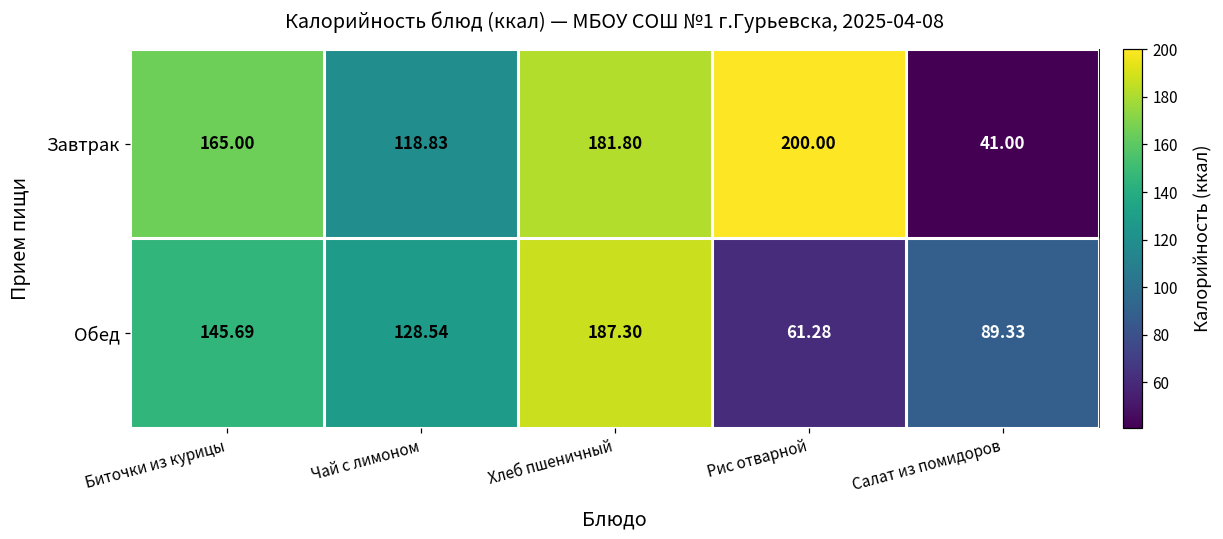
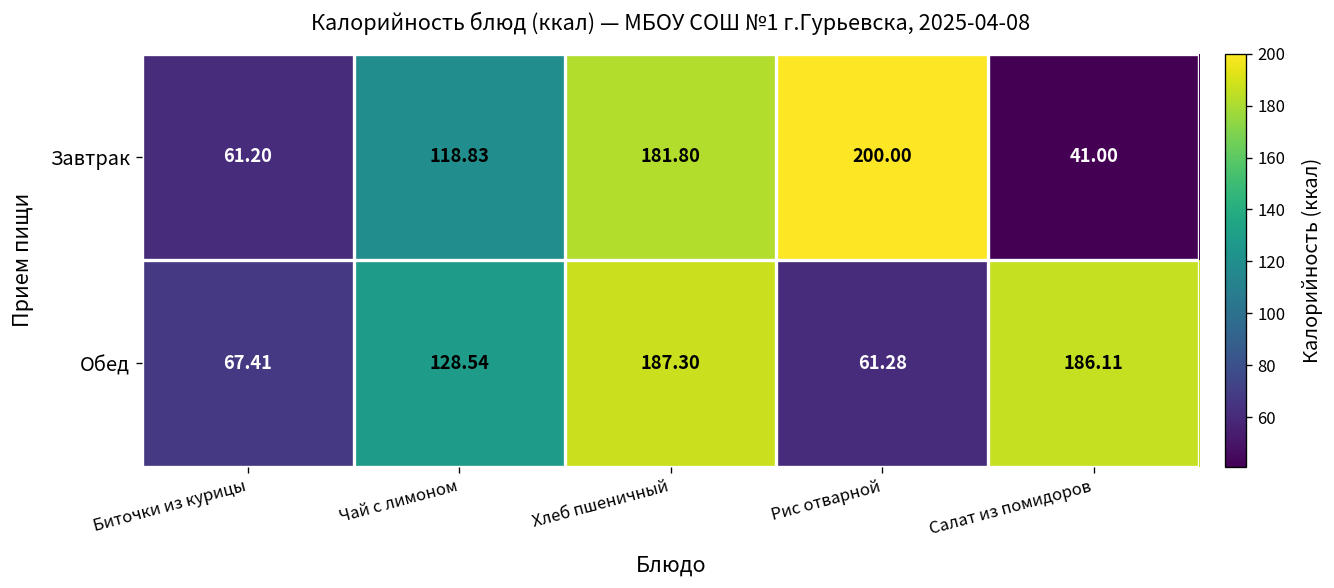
  {
    "Завтрак": {
-     "Биточки из курицы": 165.00,
+     "Биточки из курицы": 61.20,
      "Чай с лимоном": 118.83,
      "Хлеб пшеничный": 181.80,
      "Рис отварной": 200.00,
      "Салат из помидоров": 41.00
    },
    "Обед": {
-     "Биточки из курицы": 145.69,
+     "Биточки из курицы": 67.41,
      "Чай с лимоном": 128.54,
      "Хлеб пшеничный": 187.30,
      "Рис отварной": 61.28,
-     "Салат из помидоров": 89.33
+     "Салат из помидоров": 186.11
    }
  }
